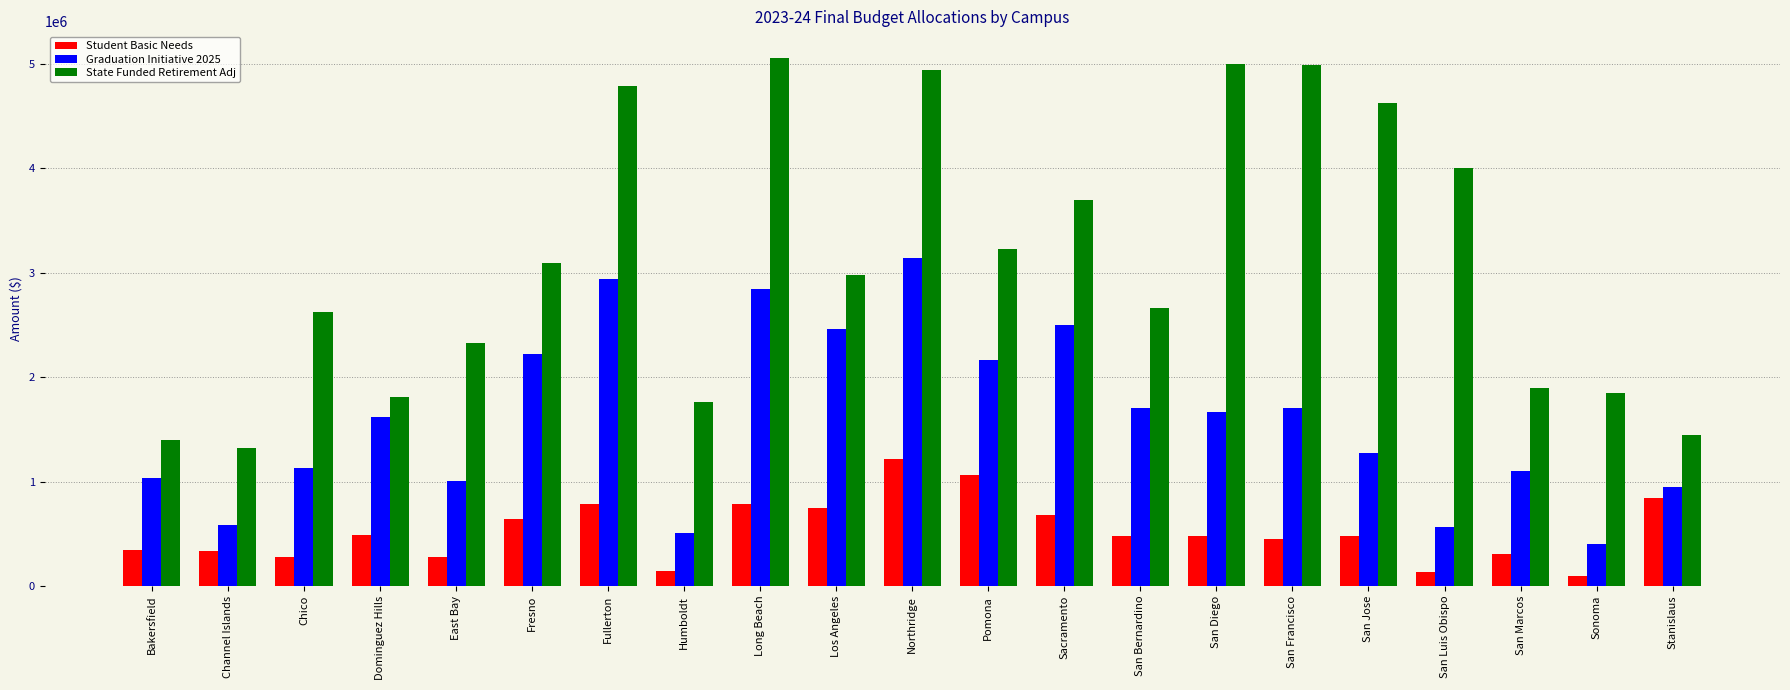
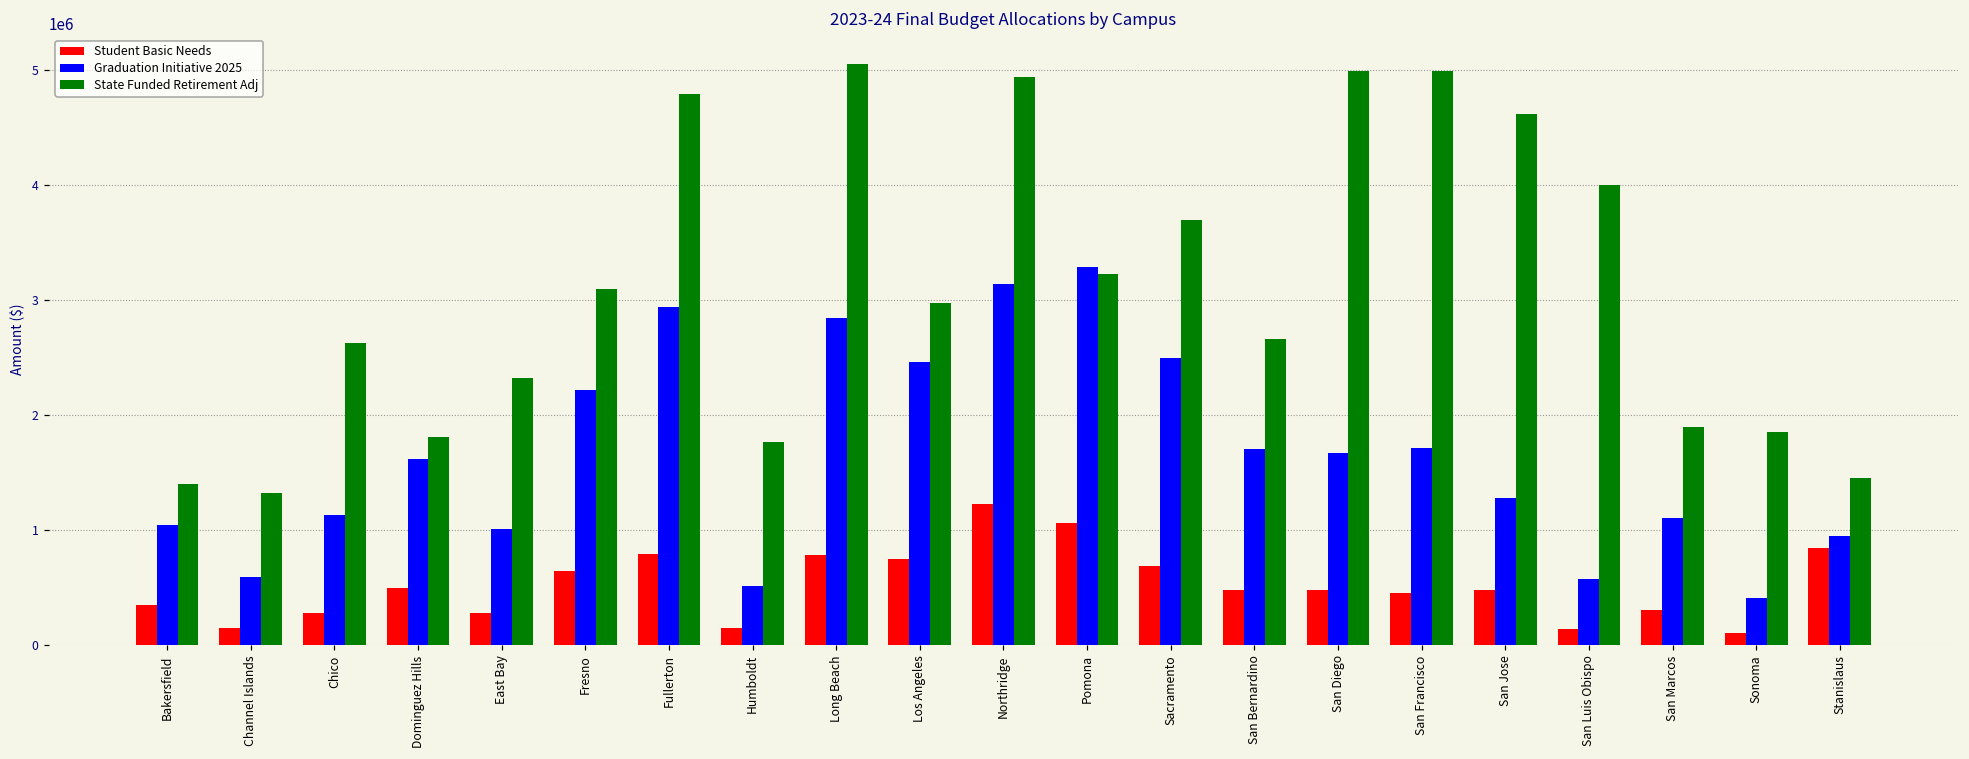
  {
    "Student Basic Needs": {
      "Bakersfield": 340000,
-     "Channel Islands": 330000,
+     "Channel Islands": 150000,
      "Chico": 280000,
      "Dominguez Hills": 490000,
      "East Bay": 270000,
      "Fresno": 640000,
      "Fullerton": 790000,
      "Humboldt": 140000,
      "Long Beach": 780000,
      "Los Angeles": 750000,
      "Northridge": 1220000,
      "Pomona": 1060000,
      "Sacramento": 680000,
      "San Bernardino": 480000,
      "San Diego": 480000,
      "San Francisco": 450000,
      "San Jose": 480000,
      "San Luis Obispo": 130000,
      "San Marcos": 300000,
      "Sonoma": 100000,
      "Stanislaus": 850000
    },
    "Graduation Initiative 2025": {
      "Bakersfield": 1040000,
      "Channel Islands": 590000,
      "Chico": 1130000,
      "Dominguez Hills": 1620000,
      "East Bay": 1010000,
      "Fresno": 2220000,
      "Fullerton": 2940000,
      "Humboldt": 510000,
      "Long Beach": 2840000,
      "Los Angeles": 2460000,
      "Northridge": 3140000,
-     "Pomona": 2170000,
+     "Pomona": 3290000,
      "Sacramento": 2500000,
      "San Bernardino": 1700000,
      "San Diego": 1670000,
      "San Francisco": 1710000,
      "San Jose": 1280000,
      "San Luis Obispo": 570000,
      "San Marcos": 1110000,
      "Sonoma": 410000,
      "Stanislaus": 950000
    },
    "State Funded Retirement Adj": {
      "Bakersfield": 1400000,
      "Channel Islands": 1320000,
      "Chico": 2620000,
      "Dominguez Hills": 1810000,
      "East Bay": 2330000,
      "Fresno": 3090000,
      "Fullerton": 4790000,
      "Humboldt": 1760000,
      "Long Beach": 5060000,
      "Los Angeles": 2980000,
      "Northridge": 4940000,
      "Pomona": 3230000,
      "Sacramento": 3700000,
      "San Bernardino": 2660000,
      "San Diego": 5000000,
      "San Francisco": 4990000,
      "San Jose": 4620000,
      "San Luis Obispo": 4000000,
      "San Marcos": 1890000,
      "Sonoma": 1850000,
      "Stanislaus": 1450000
    }
  }
